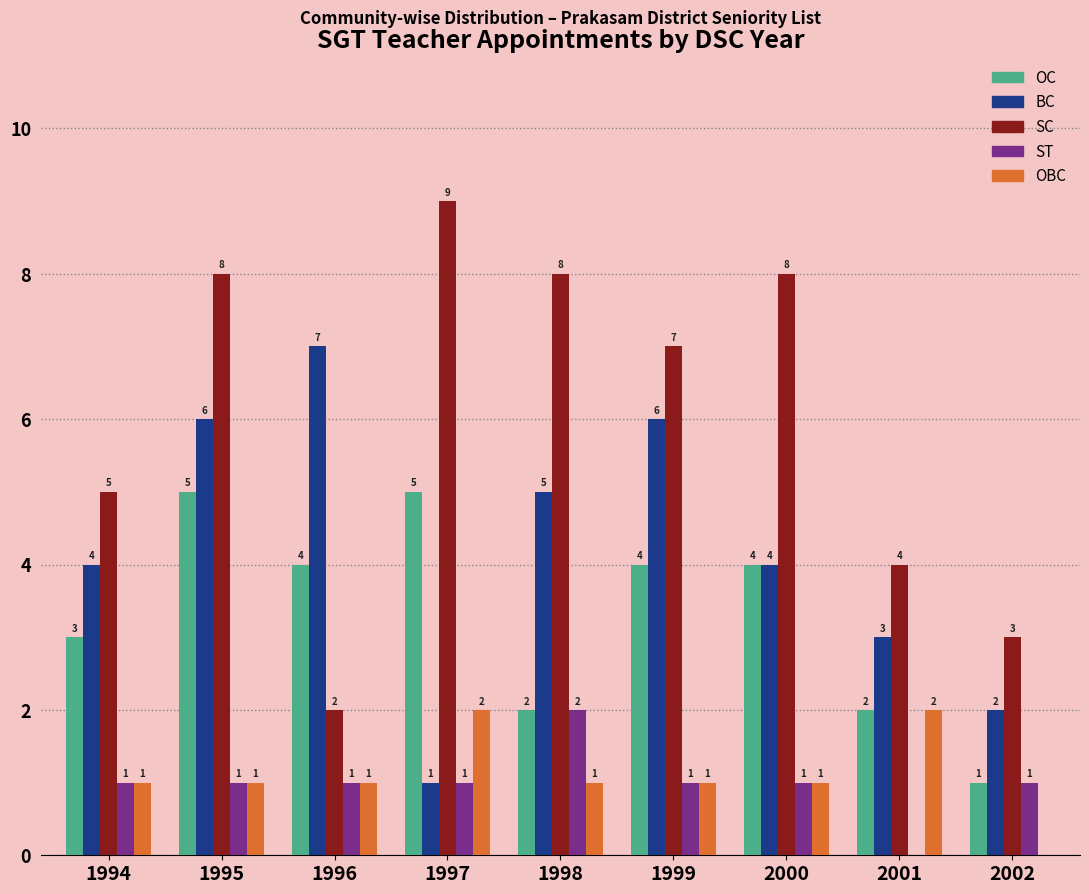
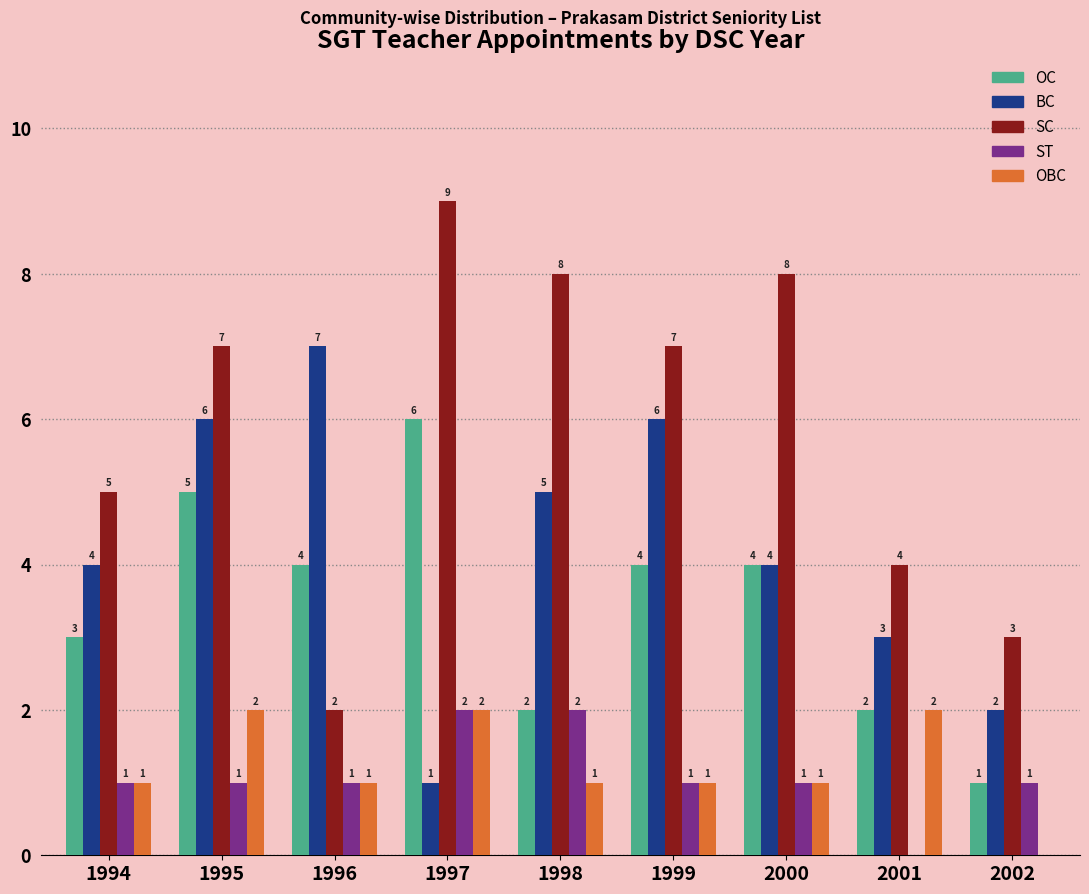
  {
    "OC": {
      "1994": 3,
      "1995": 5,
      "1996": 4,
-     "1997": 5,
+     "1997": 6,
      "1998": 2,
      "1999": 4,
      "2000": 4,
      "2001": 2,
      "2002": 1
    },
    "BC": {
      "1994": 4,
      "1995": 6,
      "1996": 7,
      "1997": 1,
      "1998": 5,
      "1999": 6,
      "2000": 4,
      "2001": 3,
      "2002": 2
    },
    "SC": {
      "1994": 5,
-     "1995": 8,
+     "1995": 7,
      "1996": 2,
      "1997": 9,
      "1998": 8,
      "1999": 7,
      "2000": 8,
      "2001": 4,
      "2002": 3
    },
    "ST": {
      "1994": 1,
      "1995": 1,
      "1996": 1,
-     "1997": 1,
+     "1997": 2,
      "1998": 2,
      "1999": 1,
      "2000": 1,
      "2002": 1
    },
    "OBC": {
      "1994": 1,
-     "1995": 1,
+     "1995": 2,
      "1996": 1,
      "1997": 2,
      "1998": 1,
      "1999": 1,
      "2000": 1,
      "2001": 2
    }
  }
